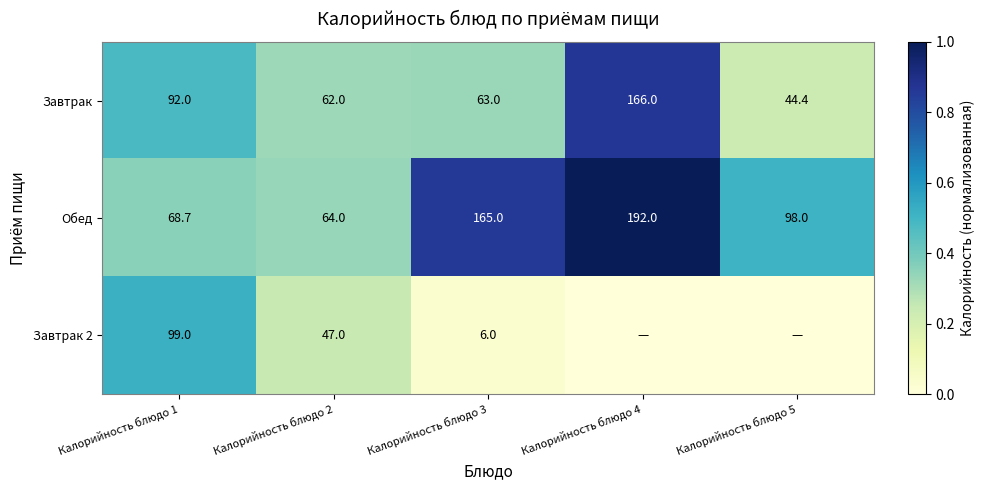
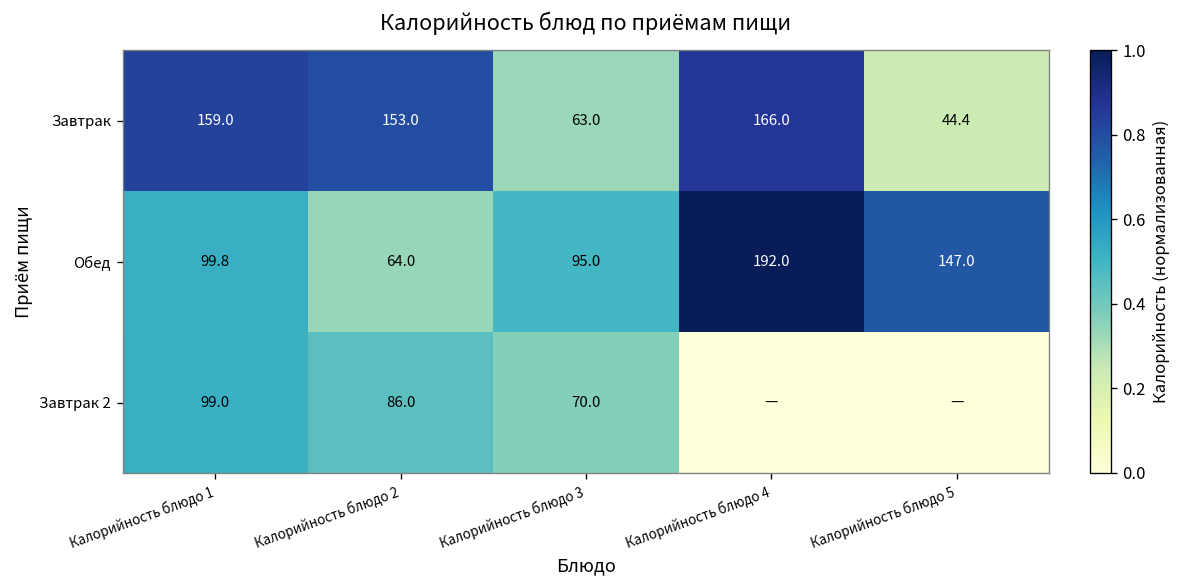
  {
    "Завтрак": {
-     "Калорийность блюдо 1": 92.0,
-     "Калорийность блюдо 2": 62.0,
+     "Калорийность блюдо 1": 159.0,
+     "Калорийность блюдо 2": 153.0,
      "Калорийность блюдо 3": 63.0,
      "Калорийность блюдо 4": 166.0,
      "Калорийность блюдо 5": 44.4
    },
    "Обед": {
-     "Калорийность блюдо 1": 68.7,
+     "Калорийность блюдо 1": 99.8,
      "Калорийность блюдо 2": 64.0,
-     "Калорийность блюдо 3": 165.0,
+     "Калорийность блюдо 3": 95.0,
      "Калорийность блюдо 4": 192.0,
-     "Калорийность блюдо 5": 98.0
+     "Калорийность блюдо 5": 147.0
    },
    "Завтрак 2": {
      "Калорийность блюдо 1": 99.0,
-     "Калорийность блюдо 2": 47.0,
-     "Калорийность блюдо 3": 6.0
+     "Калорийность блюдо 2": 86.0,
+     "Калорийность блюдо 3": 70.0
    }
  }
